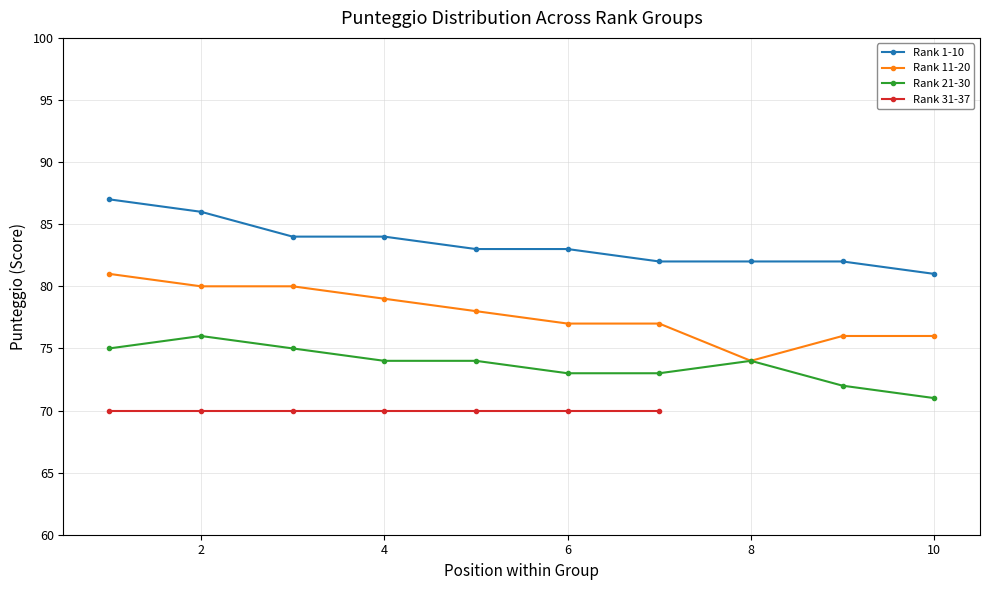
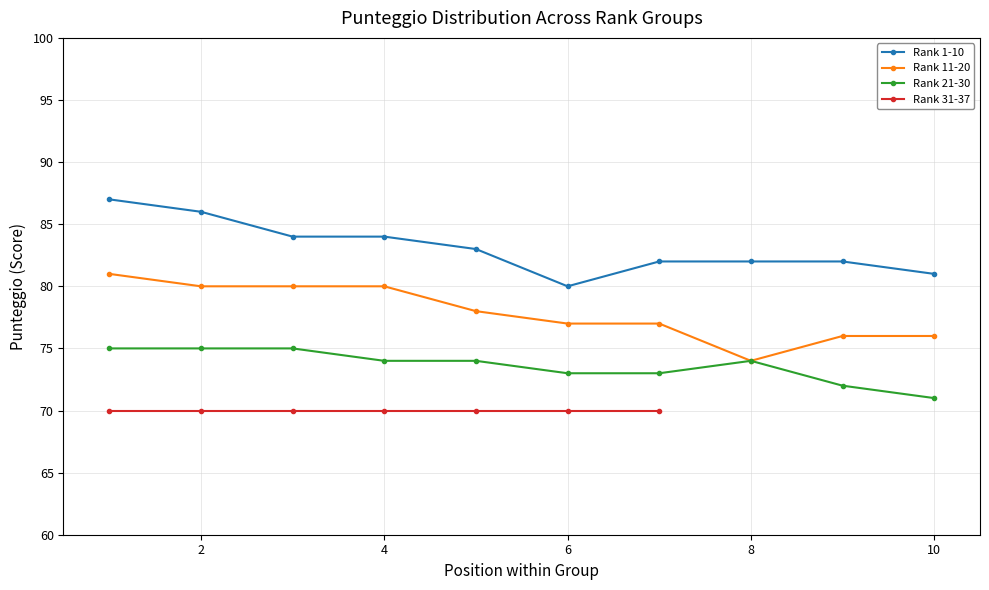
  {
    "Rank 1-10": {
      "2": 86,
      "4": 84,
-     "6": 83,
+     "6": 80,
      "8": 82,
      "10": 81
    },
    "Rank 11-20": {
      "2": 80,
-     "4": 79,
+     "4": 80,
      "6": 77,
      "10": 76
    },
    "Rank 21-30": {
-     "2": 76,
+     "2": 75,
      "4": 74,
      "6": 73,
      "10": 71
    },
    "Rank 31-37": {
      "2": 70,
      "4": 70,
      "6": 70
    }
  }
